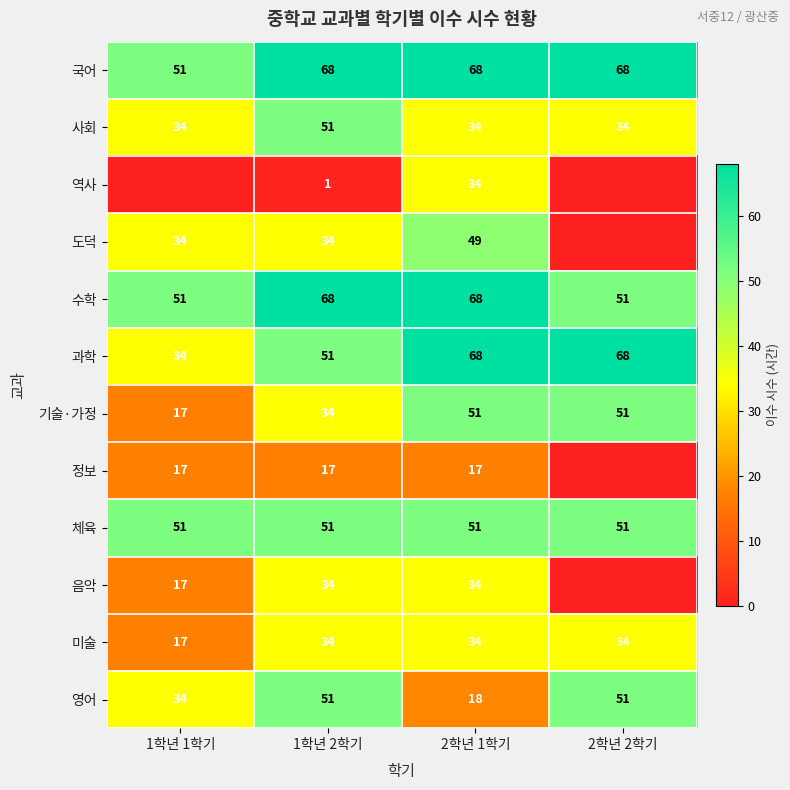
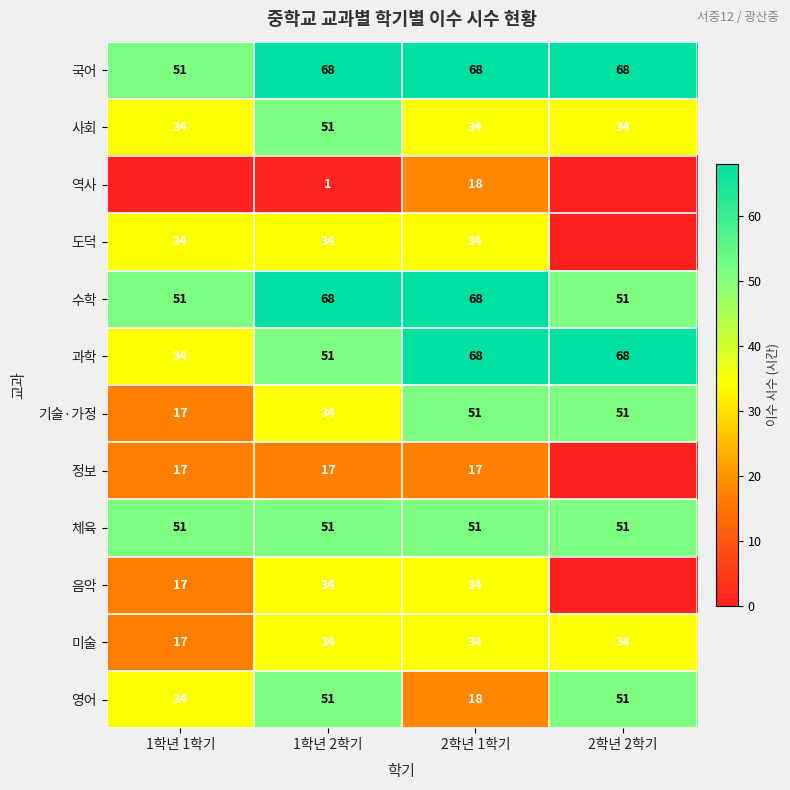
  {
    "국어": {
      "1학년 1학기": 51,
      "1학년 2학기": 68,
      "2학년 1학기": 68,
      "2학년 2학기": 68
    },
    "사회": {
      "1학년 1학기": 34,
      "1학년 2학기": 51,
      "2학년 1학기": 34,
      "2학년 2학기": 34
    },
    "역사": {
      "1학년 2학기": 1,
-     "2학년 1학기": 34
+     "2학년 1학기": 18
    },
    "도덕": {
      "1학년 1학기": 34,
      "1학년 2학기": 34,
-     "2학년 1학기": 49
+     "2학년 1학기": 34
    },
    "수학": {
      "1학년 1학기": 51,
      "1학년 2학기": 68,
      "2학년 1학기": 68,
      "2학년 2학기": 51
    },
    "과학": {
      "1학년 1학기": 34,
      "1학년 2학기": 51,
      "2학년 1학기": 68,
      "2학년 2학기": 68
    },
    "기술·가정": {
      "1학년 1학기": 17,
      "1학년 2학기": 34,
      "2학년 1학기": 51,
      "2학년 2학기": 51
    },
    "정보": {
      "1학년 1학기": 17,
      "1학년 2학기": 17,
      "2학년 1학기": 17
    },
    "체육": {
      "1학년 1학기": 51,
      "1학년 2학기": 51,
      "2학년 1학기": 51,
      "2학년 2학기": 51
    },
    "음악": {
      "1학년 1학기": 17,
      "1학년 2학기": 34,
      "2학년 1학기": 34
    },
    "미술": {
      "1학년 1학기": 17,
      "1학년 2학기": 34,
      "2학년 1학기": 34,
      "2학년 2학기": 34
    },
    "영어": {
      "1학년 1학기": 34,
      "1학년 2학기": 51,
      "2학년 1학기": 18,
      "2학년 2학기": 51
    }
  }
